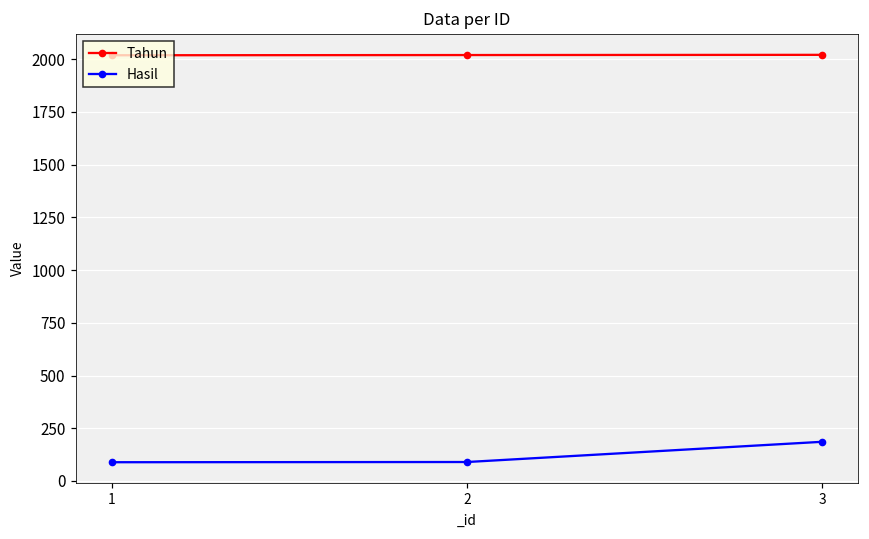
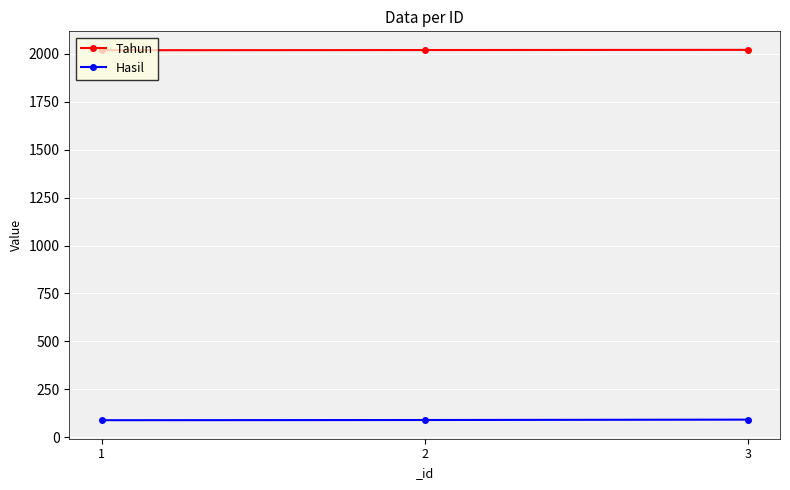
  {
    "Tahun": {
      "2": 2020,
      "3": 2020
    },
    "Hasil": {
      "1": 90,
      "2": 90,
-     "3": 190
+     "3": 90
    }
  }
